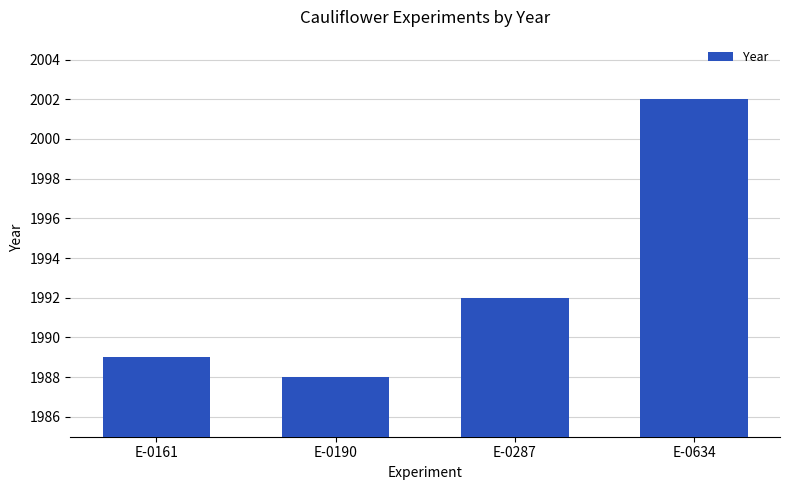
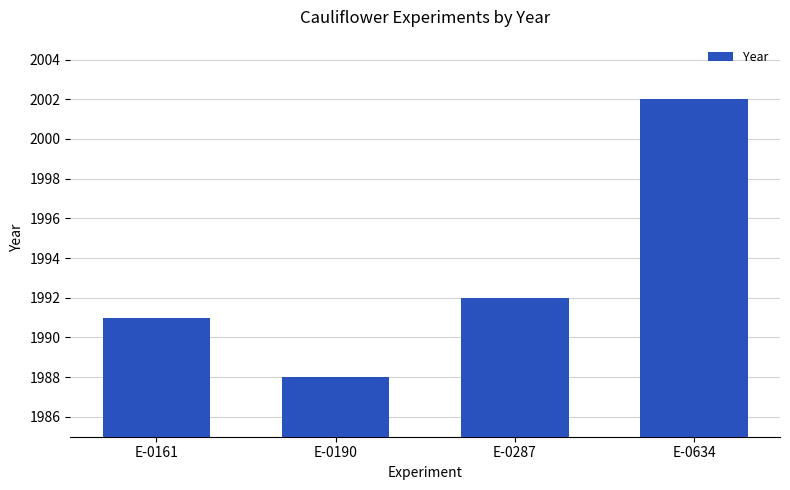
  {
-   "E-0161": 1989,
+   "E-0161": 1991,
    "E-0190": 1988,
    "E-0287": 1992,
    "E-0634": 2002
  }
